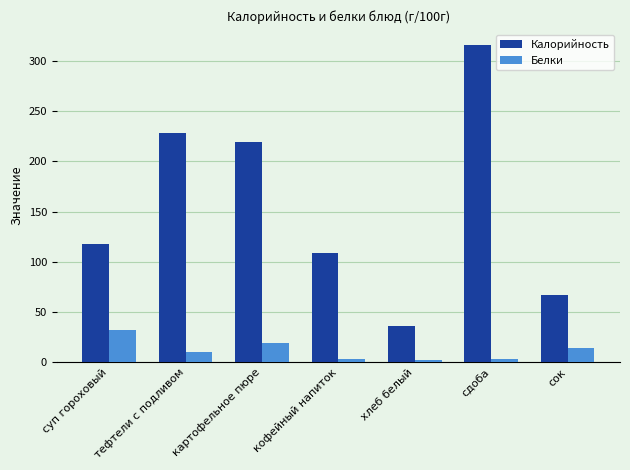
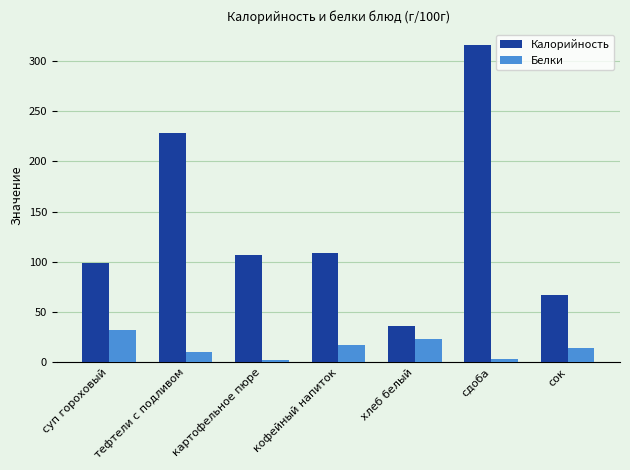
  {
    "Калорийность": {
-     "суп гороховый": 118,
+     "суп гороховый": 99,
      "тефтели с подливом": 228,
-     "картофельное пюре": 220,
+     "картофельное пюре": 107,
      "кофейный напиток": 109,
      "хлеб белый": 36,
      "сдоба": 316,
      "сок": 67
    },
    "Белки": {
      "суп гороховый": 32,
      "тефтели с подливом": 10,
-     "картофельное пюре": 19,
-     "кофейный напиток": 3,
-     "хлеб белый": 2,
+     "картофельное пюре": 2,
+     "кофейный напиток": 17,
+     "хлеб белый": 23,
      "сдоба": 3,
      "сок": 14
    }
  }
